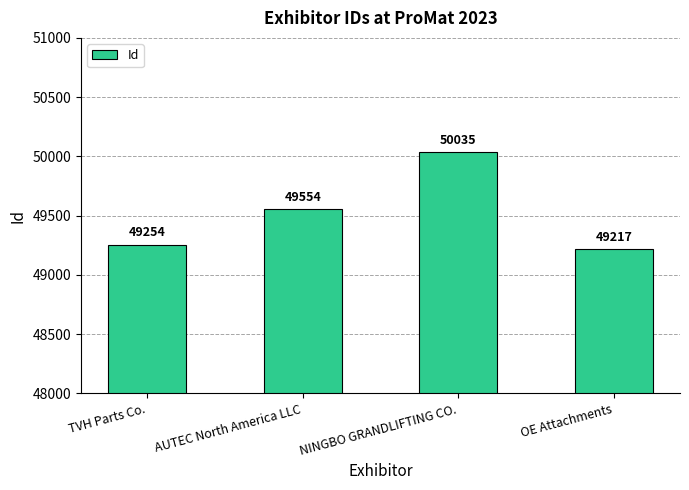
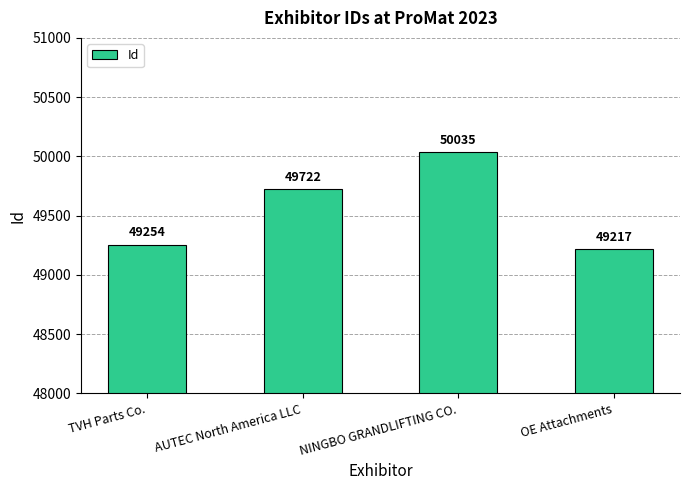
  {
    "TVH Parts Co.": 49254,
-   "AUTEC North America LLC": 49554,
+   "AUTEC North America LLC": 49722,
    "NINGBO GRANDLIFTING CO.": 50035,
    "OE Attachments": 49217
  }
